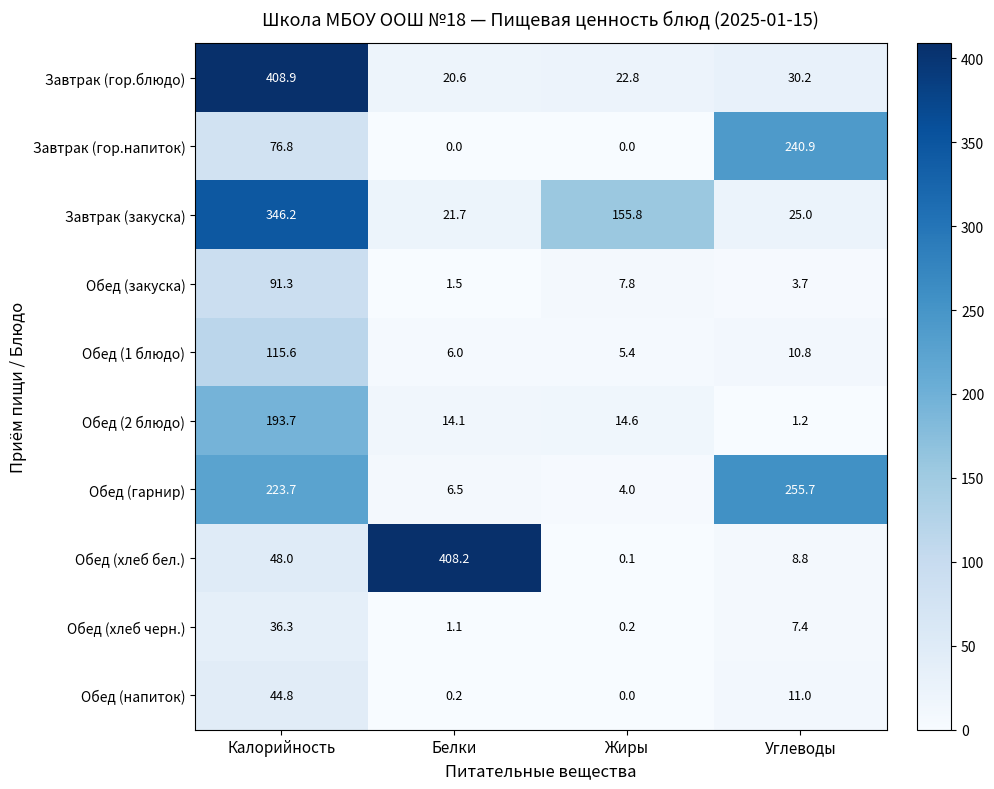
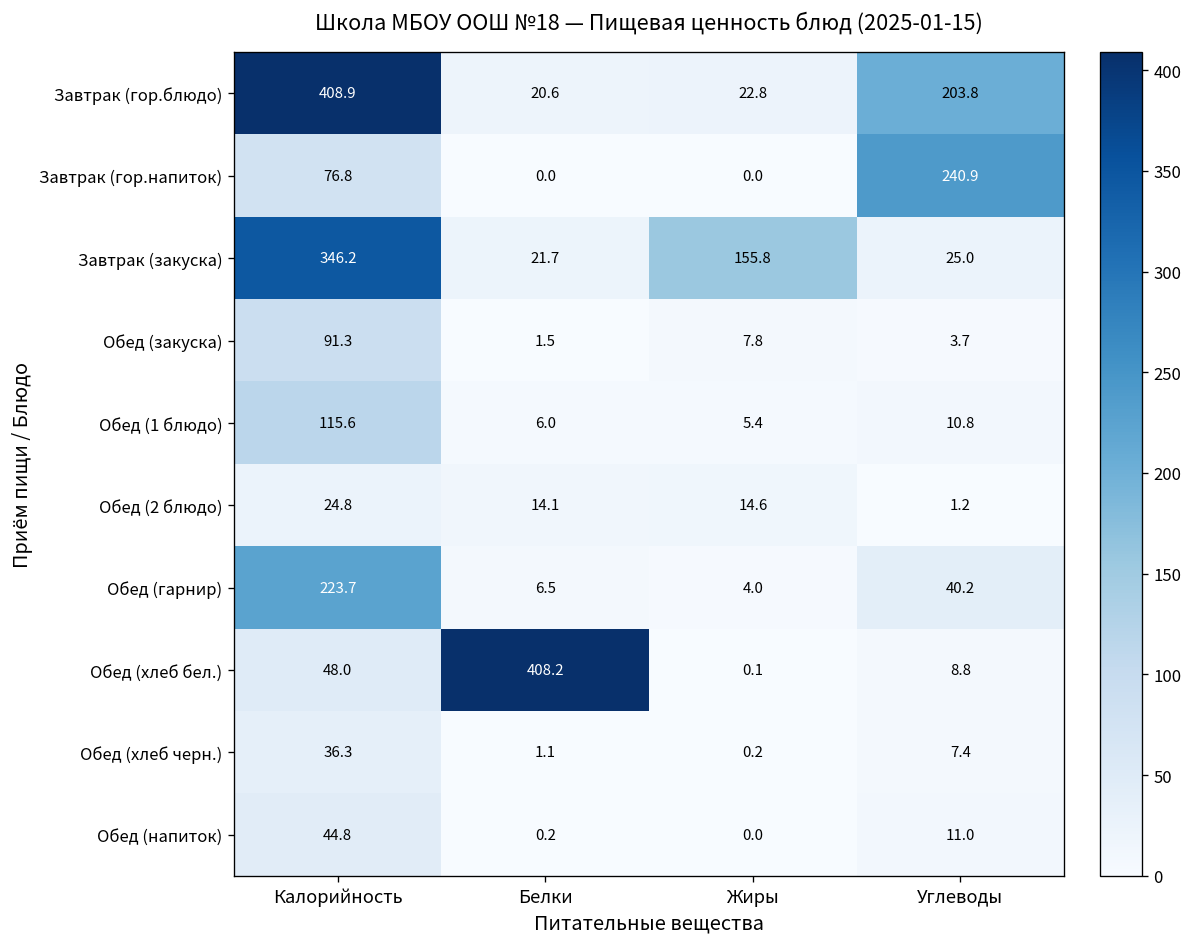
  {
    "Завтрак (гор.блюдо)": {
      "Калорийность": 408.9,
      "Белки": 20.6,
      "Жиры": 22.8,
-     "Углеводы": 30.2
+     "Углеводы": 203.8
    },
    "Завтрак (гор.напиток)": {
      "Калорийность": 76.8,
      "Белки": 0.0,
      "Жиры": 0.0,
      "Углеводы": 240.9
    },
    "Завтрак (закуска)": {
      "Калорийность": 346.2,
      "Белки": 21.7,
      "Жиры": 155.8,
      "Углеводы": 25.0
    },
    "Обед (закуска)": {
      "Калорийность": 91.3,
      "Белки": 1.5,
      "Жиры": 7.8,
      "Углеводы": 3.7
    },
    "Обед (1 блюдо)": {
      "Калорийность": 115.6,
      "Белки": 6.0,
      "Жиры": 5.4,
      "Углеводы": 10.8
    },
    "Обед (2 блюдо)": {
-     "Калорийность": 193.7,
+     "Калорийность": 24.8,
      "Белки": 14.1,
      "Жиры": 14.6,
      "Углеводы": 1.2
    },
    "Обед (гарнир)": {
      "Калорийность": 223.7,
      "Белки": 6.5,
      "Жиры": 4.0,
-     "Углеводы": 255.7
+     "Углеводы": 40.2
    },
    "Обед (хлеб бел.)": {
      "Калорийность": 48.0,
      "Белки": 408.2,
      "Жиры": 0.1,
      "Углеводы": 8.8
    },
    "Обед (хлеб черн.)": {
      "Калорийность": 36.3,
      "Белки": 1.1,
      "Жиры": 0.2,
      "Углеводы": 7.4
    },
    "Обед (напиток)": {
      "Калорийность": 44.8,
      "Белки": 0.2,
      "Жиры": 0.0,
      "Углеводы": 11.0
    }
  }
